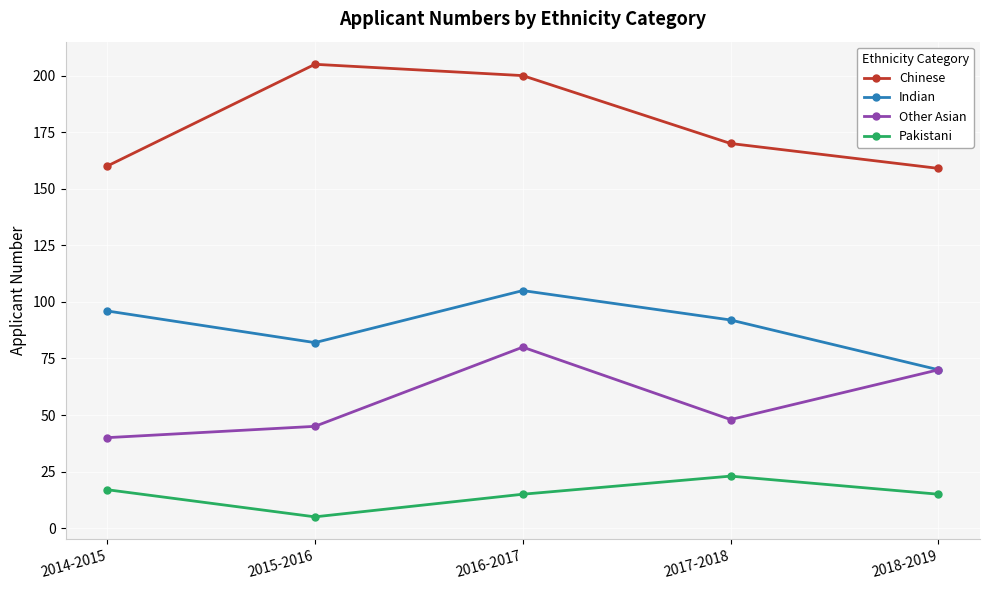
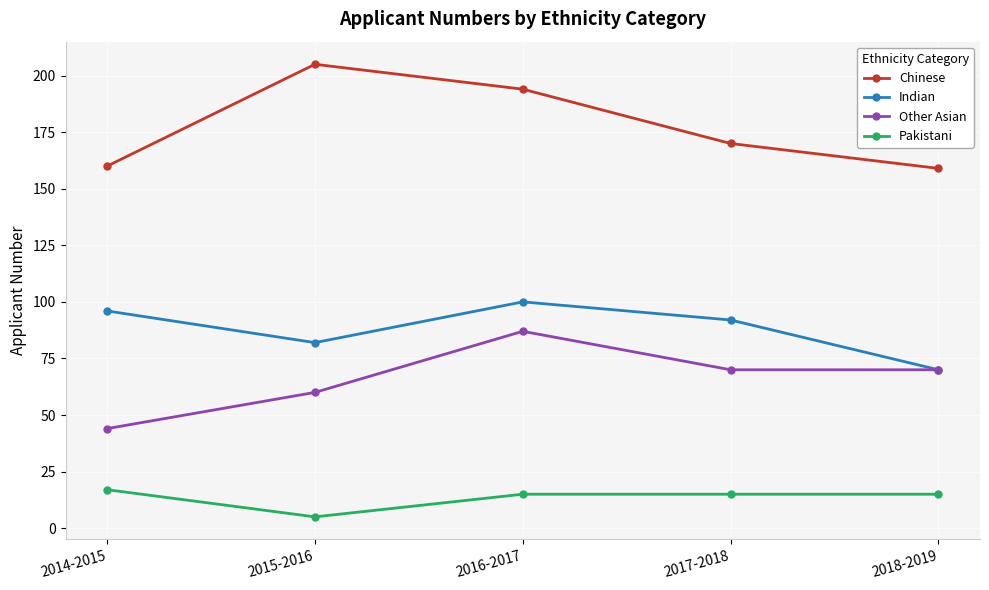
  {
    "Chinese": {
      "2014-2015": 160,
      "2015-2016": 205,
-     "2016-2017": 200,
+     "2016-2017": 194,
      "2017-2018": 170,
      "2018-2019": 159
    },
    "Indian": {
      "2014-2015": 96,
      "2015-2016": 82,
-     "2016-2017": 105,
+     "2016-2017": 100,
      "2017-2018": 92
    },
    "Other Asian": {
-     "2014-2015": 40,
-     "2015-2016": 45,
-     "2016-2017": 80,
-     "2017-2018": 48
+     "2014-2015": 44,
+     "2015-2016": 60,
+     "2016-2017": 87,
+     "2017-2018": 70
    },
    "Pakistani": {
      "2014-2015": 17,
      "2015-2016": 5,
      "2016-2017": 15,
-     "2017-2018": 23,
+     "2017-2018": 15,
      "2018-2019": 15
    }
  }
